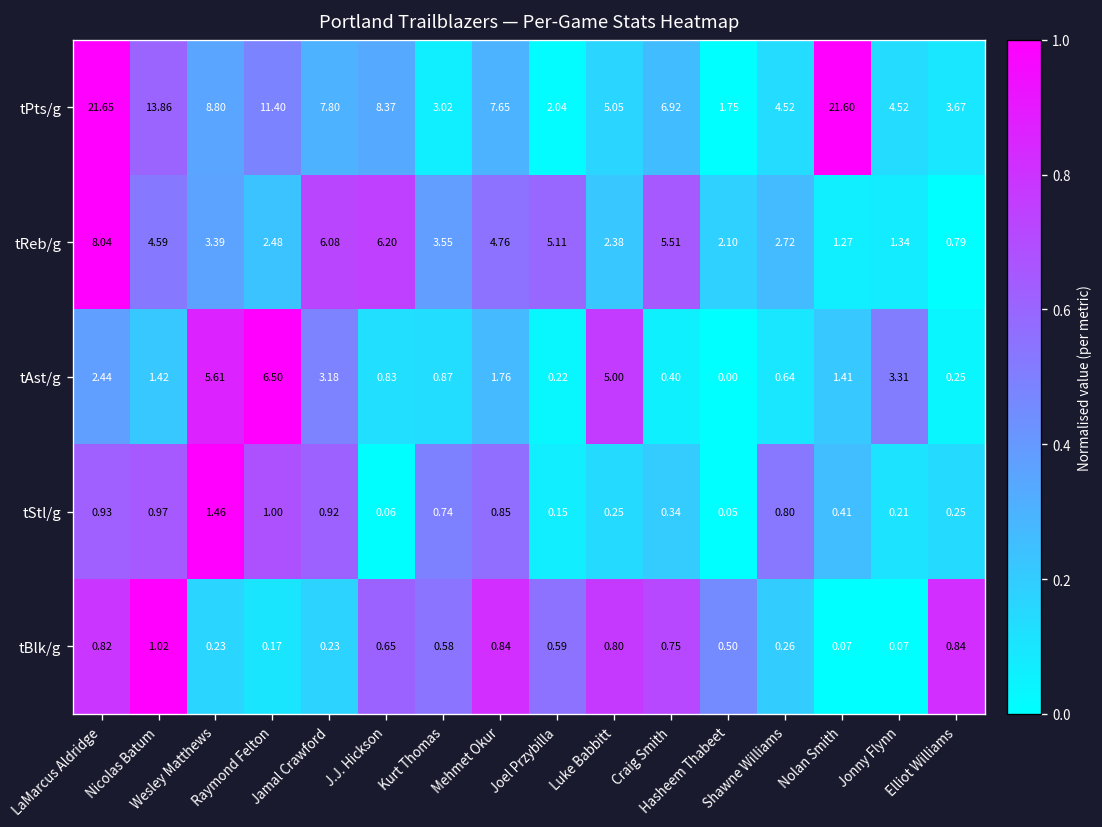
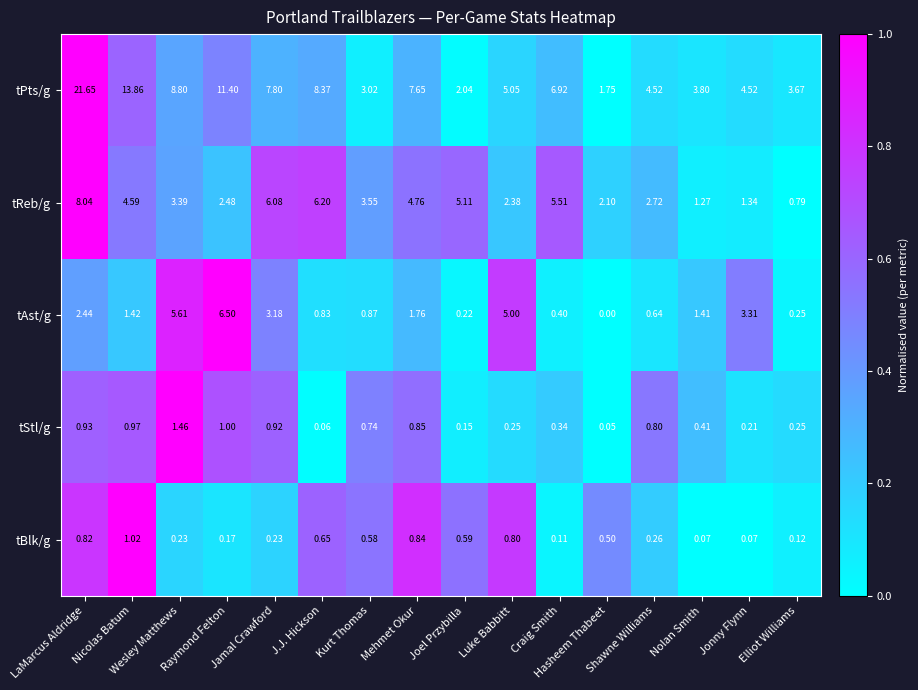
  {
    "tPts/g": {
      "LaMarcus Aldridge": 21.65,
      "Nicolas Batum": 13.86,
      "Wesley Matthews": 8.80,
      "Raymond Felton": 11.40,
      "Jamal Crawford": 7.80,
      "J.J. Hickson": 8.37,
      "Kurt Thomas": 3.02,
      "Mehmet Okur": 7.65,
      "Joel Przybilla": 2.04,
      "Luke Babbitt": 5.05,
      "Craig Smith": 6.92,
      "Hasheem Thabeet": 1.75,
      "Shawne Williams": 4.52,
-     "Nolan Smith": 21.60,
+     "Nolan Smith": 3.80,
      "Jonny Flynn": 4.52,
      "Elliot Williams": 3.67
    },
    "tReb/g": {
      "LaMarcus Aldridge": 8.04,
      "Nicolas Batum": 4.59,
      "Wesley Matthews": 3.39,
      "Raymond Felton": 2.48,
      "Jamal Crawford": 6.08,
      "J.J. Hickson": 6.20,
      "Kurt Thomas": 3.55,
      "Mehmet Okur": 4.76,
      "Joel Przybilla": 5.11,
      "Luke Babbitt": 2.38,
      "Craig Smith": 5.51,
      "Hasheem Thabeet": 2.10,
      "Shawne Williams": 2.72,
      "Nolan Smith": 1.27,
      "Jonny Flynn": 1.34,
      "Elliot Williams": 0.79
    },
    "tAst/g": {
      "LaMarcus Aldridge": 2.44,
      "Nicolas Batum": 1.42,
      "Wesley Matthews": 5.61,
      "Raymond Felton": 6.50,
      "Jamal Crawford": 3.18,
      "J.J. Hickson": 0.83,
      "Kurt Thomas": 0.87,
      "Mehmet Okur": 1.76,
      "Joel Przybilla": 0.22,
      "Luke Babbitt": 5.00,
      "Craig Smith": 0.40,
      "Hasheem Thabeet": 0.00,
      "Shawne Williams": 0.64,
      "Nolan Smith": 1.41,
      "Jonny Flynn": 3.31,
      "Elliot Williams": 0.25
    },
    "tStl/g": {
      "LaMarcus Aldridge": 0.93,
      "Nicolas Batum": 0.97,
      "Wesley Matthews": 1.46,
      "Raymond Felton": 1.00,
      "Jamal Crawford": 0.92,
      "J.J. Hickson": 0.06,
      "Kurt Thomas": 0.74,
      "Mehmet Okur": 0.85,
      "Joel Przybilla": 0.15,
      "Luke Babbitt": 0.25,
      "Craig Smith": 0.34,
      "Hasheem Thabeet": 0.05,
      "Shawne Williams": 0.80,
      "Nolan Smith": 0.41,
      "Jonny Flynn": 0.21,
      "Elliot Williams": 0.25
    },
    "tBlk/g": {
      "LaMarcus Aldridge": 0.82,
      "Nicolas Batum": 1.02,
      "Wesley Matthews": 0.23,
      "Raymond Felton": 0.17,
      "Jamal Crawford": 0.23,
      "J.J. Hickson": 0.65,
      "Kurt Thomas": 0.58,
      "Mehmet Okur": 0.84,
      "Joel Przybilla": 0.59,
      "Luke Babbitt": 0.80,
-     "Craig Smith": 0.75,
+     "Craig Smith": 0.11,
      "Hasheem Thabeet": 0.50,
      "Shawne Williams": 0.26,
      "Nolan Smith": 0.07,
      "Jonny Flynn": 0.07,
-     "Elliot Williams": 0.84
+     "Elliot Williams": 0.12
    }
  }
